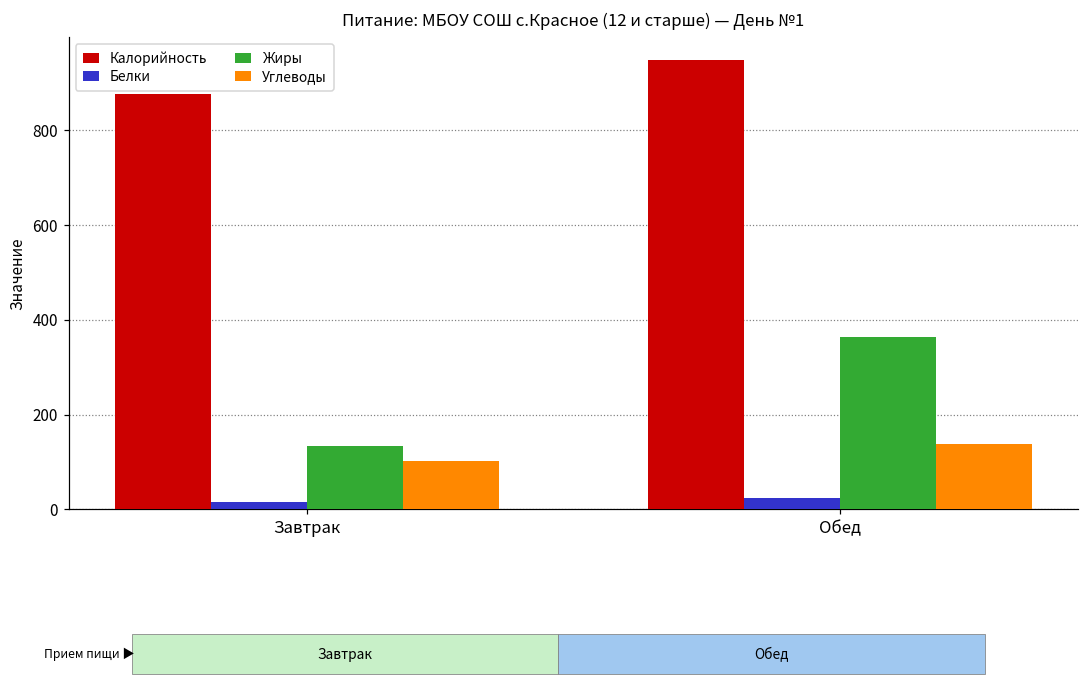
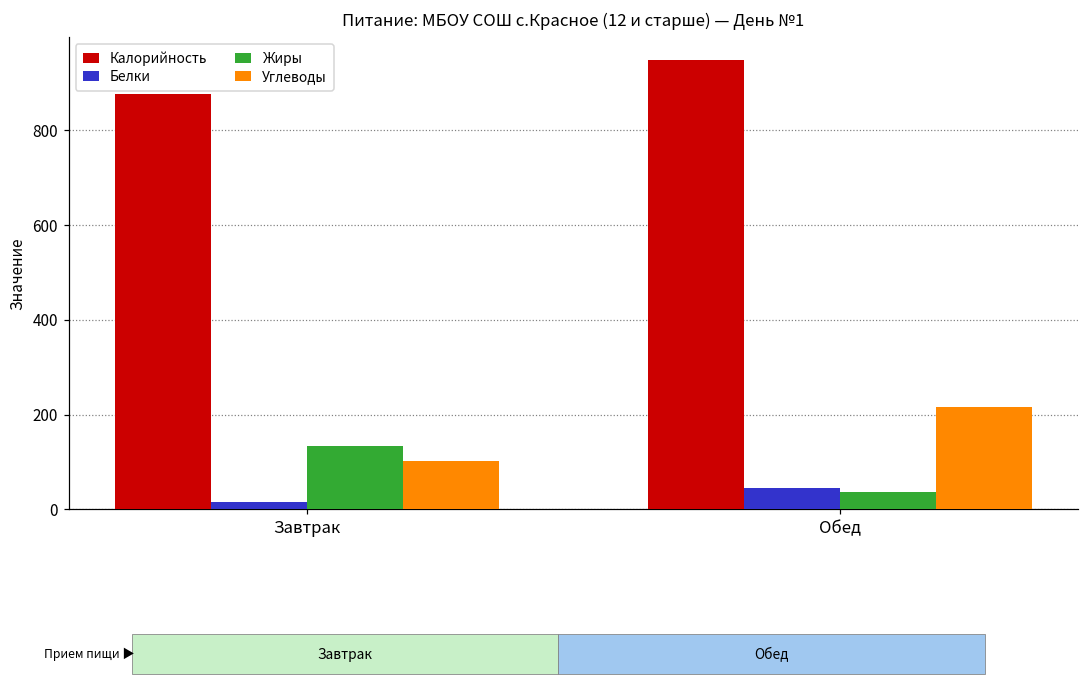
  {
    "Калорийность": {
      "Завтрак": 880,
      "Обед": 950
    },
    "Белки": {
      "Завтрак": 20,
-     "Обед": 20
+     "Обед": 50
    },
    "Жиры": {
      "Завтрак": 130,
-     "Обед": 360
+     "Обед": 40
    },
    "Углеводы": {
      "Завтрак": 100,
-     "Обед": 140
+     "Обед": 220
    }
  }
